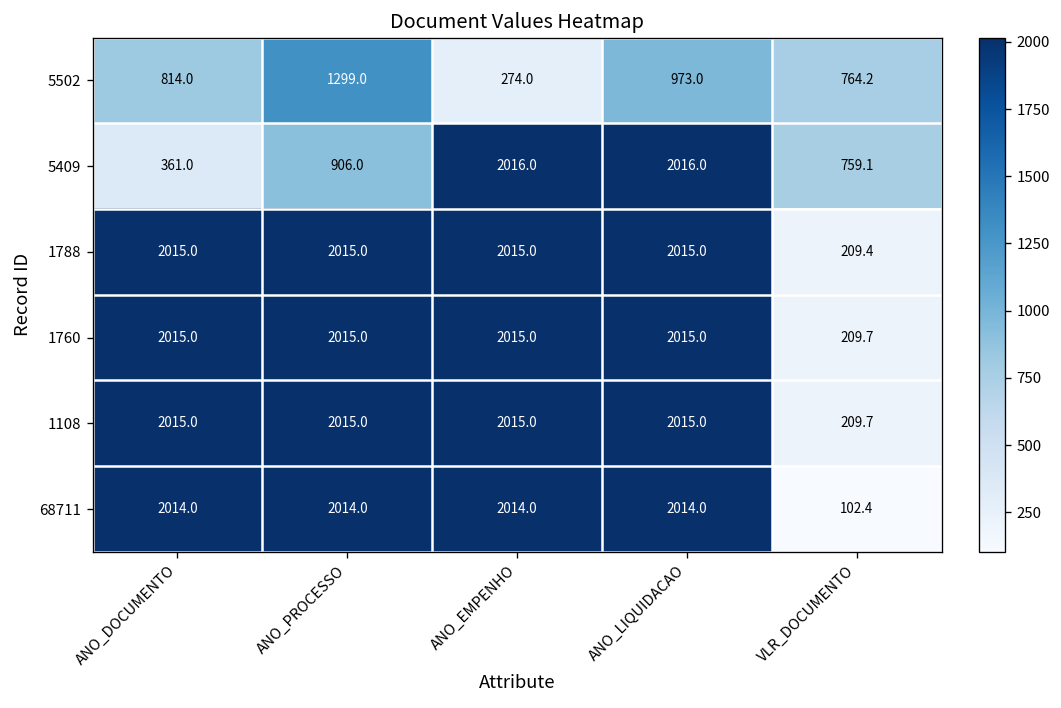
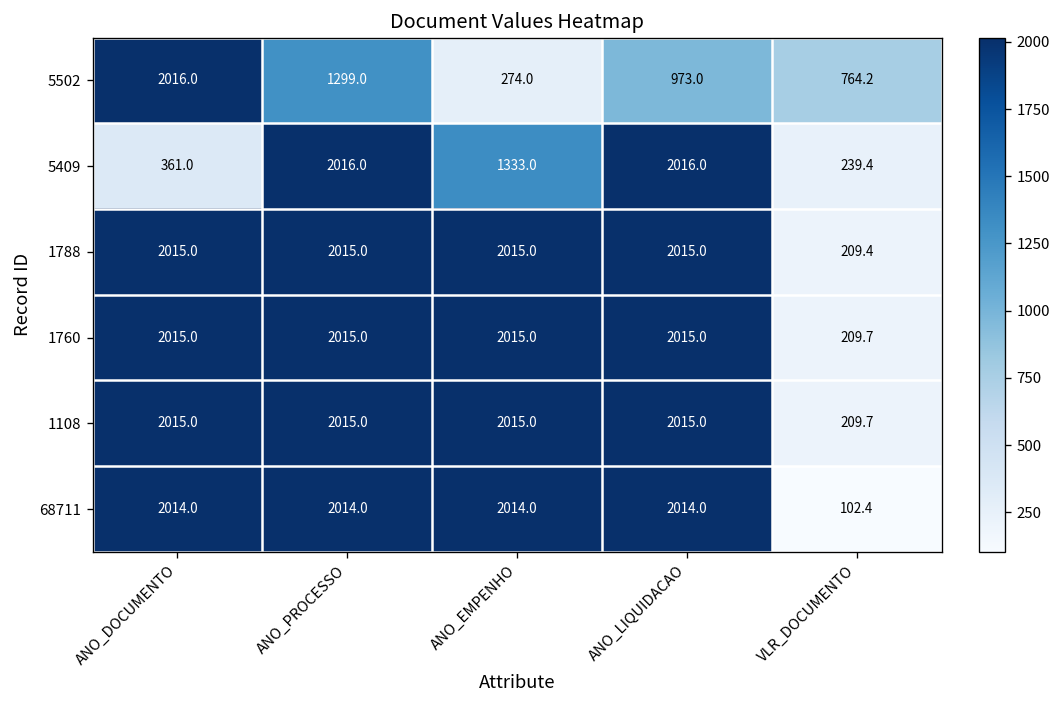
  {
    "5502": {
-     "ANO_DOCUMENTO": 814.0,
+     "ANO_DOCUMENTO": 2016.0,
      "ANO_PROCESSO": 1299.0,
      "ANO_EMPENHO": 274.0,
      "ANO_LIQUIDACAO": 973.0,
      "VLR_DOCUMENTO": 764.2
    },
    "5409": {
      "ANO_DOCUMENTO": 361.0,
-     "ANO_PROCESSO": 906.0,
-     "ANO_EMPENHO": 2016.0,
+     "ANO_PROCESSO": 2016.0,
+     "ANO_EMPENHO": 1333.0,
      "ANO_LIQUIDACAO": 2016.0,
-     "VLR_DOCUMENTO": 759.1
+     "VLR_DOCUMENTO": 239.4
    },
    "1788": {
      "ANO_DOCUMENTO": 2015.0,
      "ANO_PROCESSO": 2015.0,
      "ANO_EMPENHO": 2015.0,
      "ANO_LIQUIDACAO": 2015.0,
      "VLR_DOCUMENTO": 209.4
    },
    "1760": {
      "ANO_DOCUMENTO": 2015.0,
      "ANO_PROCESSO": 2015.0,
      "ANO_EMPENHO": 2015.0,
      "ANO_LIQUIDACAO": 2015.0,
      "VLR_DOCUMENTO": 209.7
    },
    "1108": {
      "ANO_DOCUMENTO": 2015.0,
      "ANO_PROCESSO": 2015.0,
      "ANO_EMPENHO": 2015.0,
      "ANO_LIQUIDACAO": 2015.0,
      "VLR_DOCUMENTO": 209.7
    },
    "68711": {
      "ANO_DOCUMENTO": 2014.0,
      "ANO_PROCESSO": 2014.0,
      "ANO_EMPENHO": 2014.0,
      "ANO_LIQUIDACAO": 2014.0,
      "VLR_DOCUMENTO": 102.4
    }
  }
